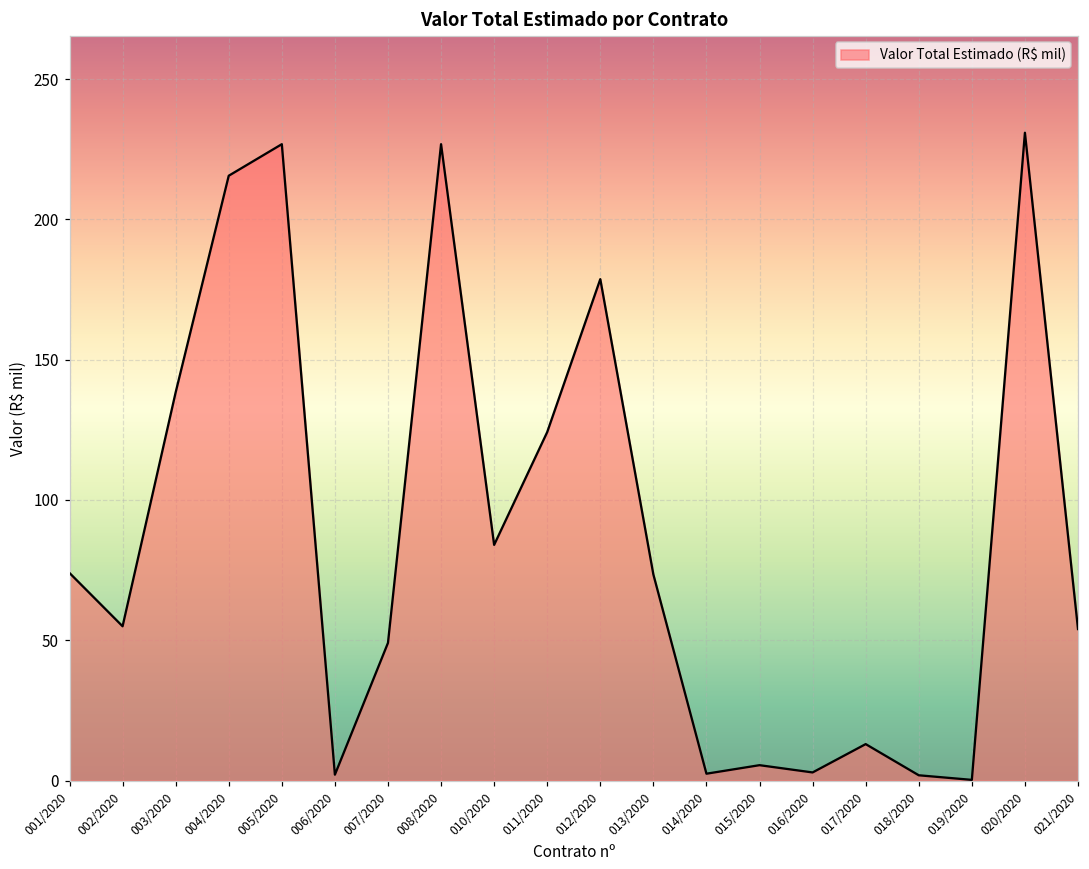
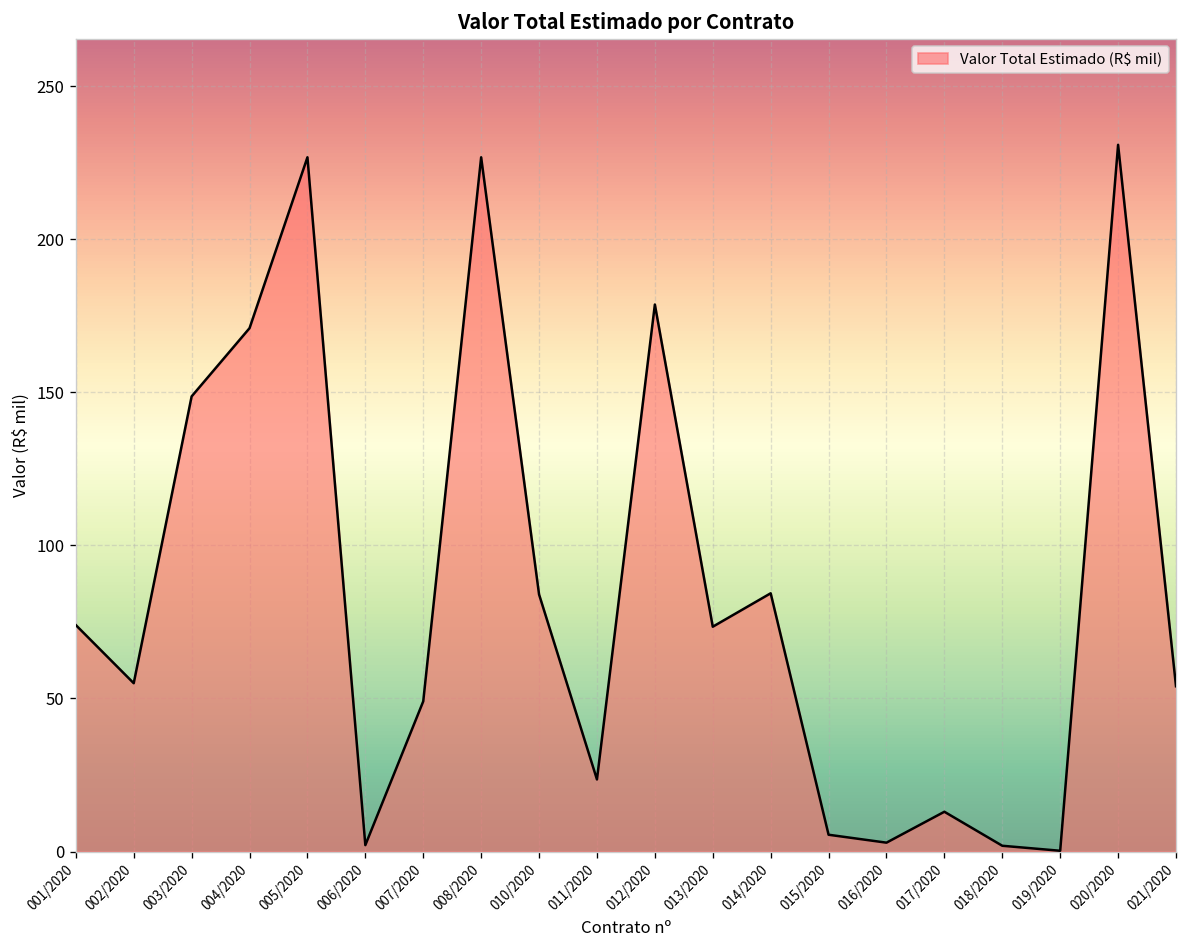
  {
    "001/2020": 74,
    "002/2020": 55,
-   "003/2020": 138,
-   "004/2020": 216,
+   "003/2020": 149,
+   "004/2020": 171,
    "005/2020": 227,
    "006/2020": 2,
    "007/2020": 49,
    "008/2020": 227,
    "010/2020": 84,
-   "011/2020": 124,
+   "011/2020": 24,
    "012/2020": 179,
    "013/2020": 73,
-   "014/2020": 2,
+   "014/2020": 84,
    "015/2020": 5,
    "016/2020": 3,
    "017/2020": 13,
    "018/2020": 2,
    "019/2020": 0,
    "020/2020": 231,
    "021/2020": 54
  }
